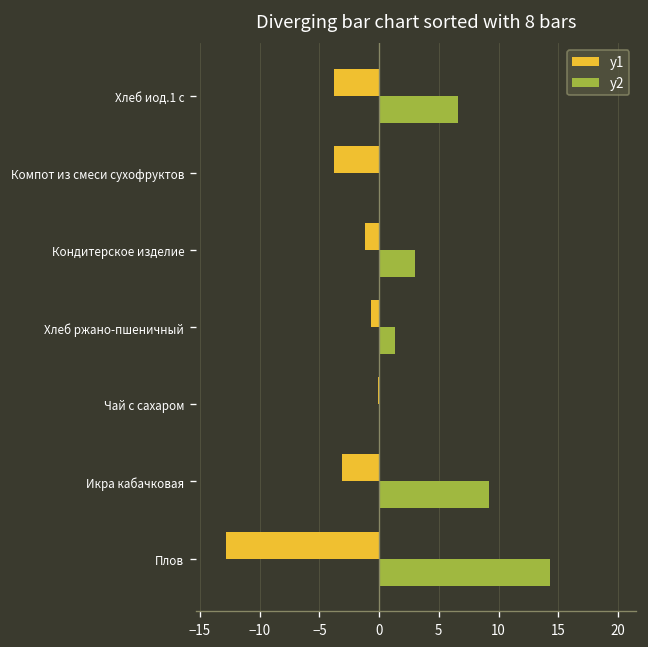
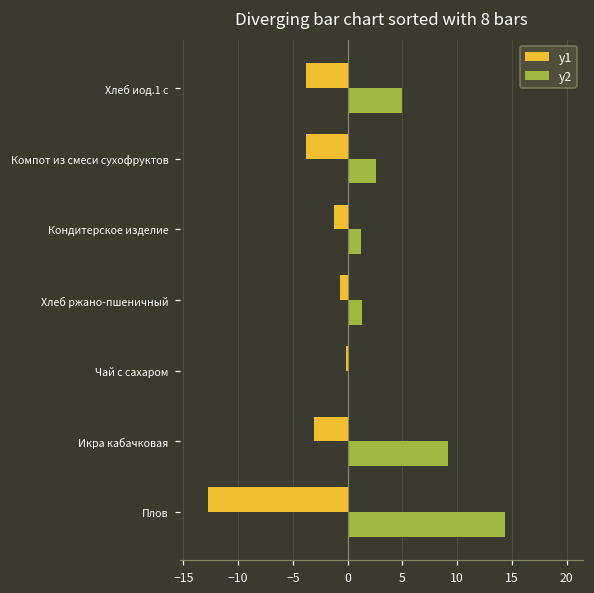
  {
    "y1": {
      "Хлеб иод.1 с": -4,
      "Компот из смеси сухофруктов": -4,
      "Кондитерское изделие": -1,
      "Хлеб ржано-пшеничный": -1,
      "Икра кабачковая": -3,
      "Плов": -13
    },
    "y2": {
-     "Хлеб иод.1 с": 7,
-     "Компот из смеси сухофруктов": 0,
-     "Кондитерское изделие": 3,
+     "Хлеб иод.1 с": 5,
+     "Компот из смеси сухофруктов": 3,
+     "Кондитерское изделие": 1,
      "Хлеб ржано-пшеничный": 1,
      "Чай с сахаром": 0,
      "Икра кабачковая": 9,
      "Плов": 14
    }
  }
